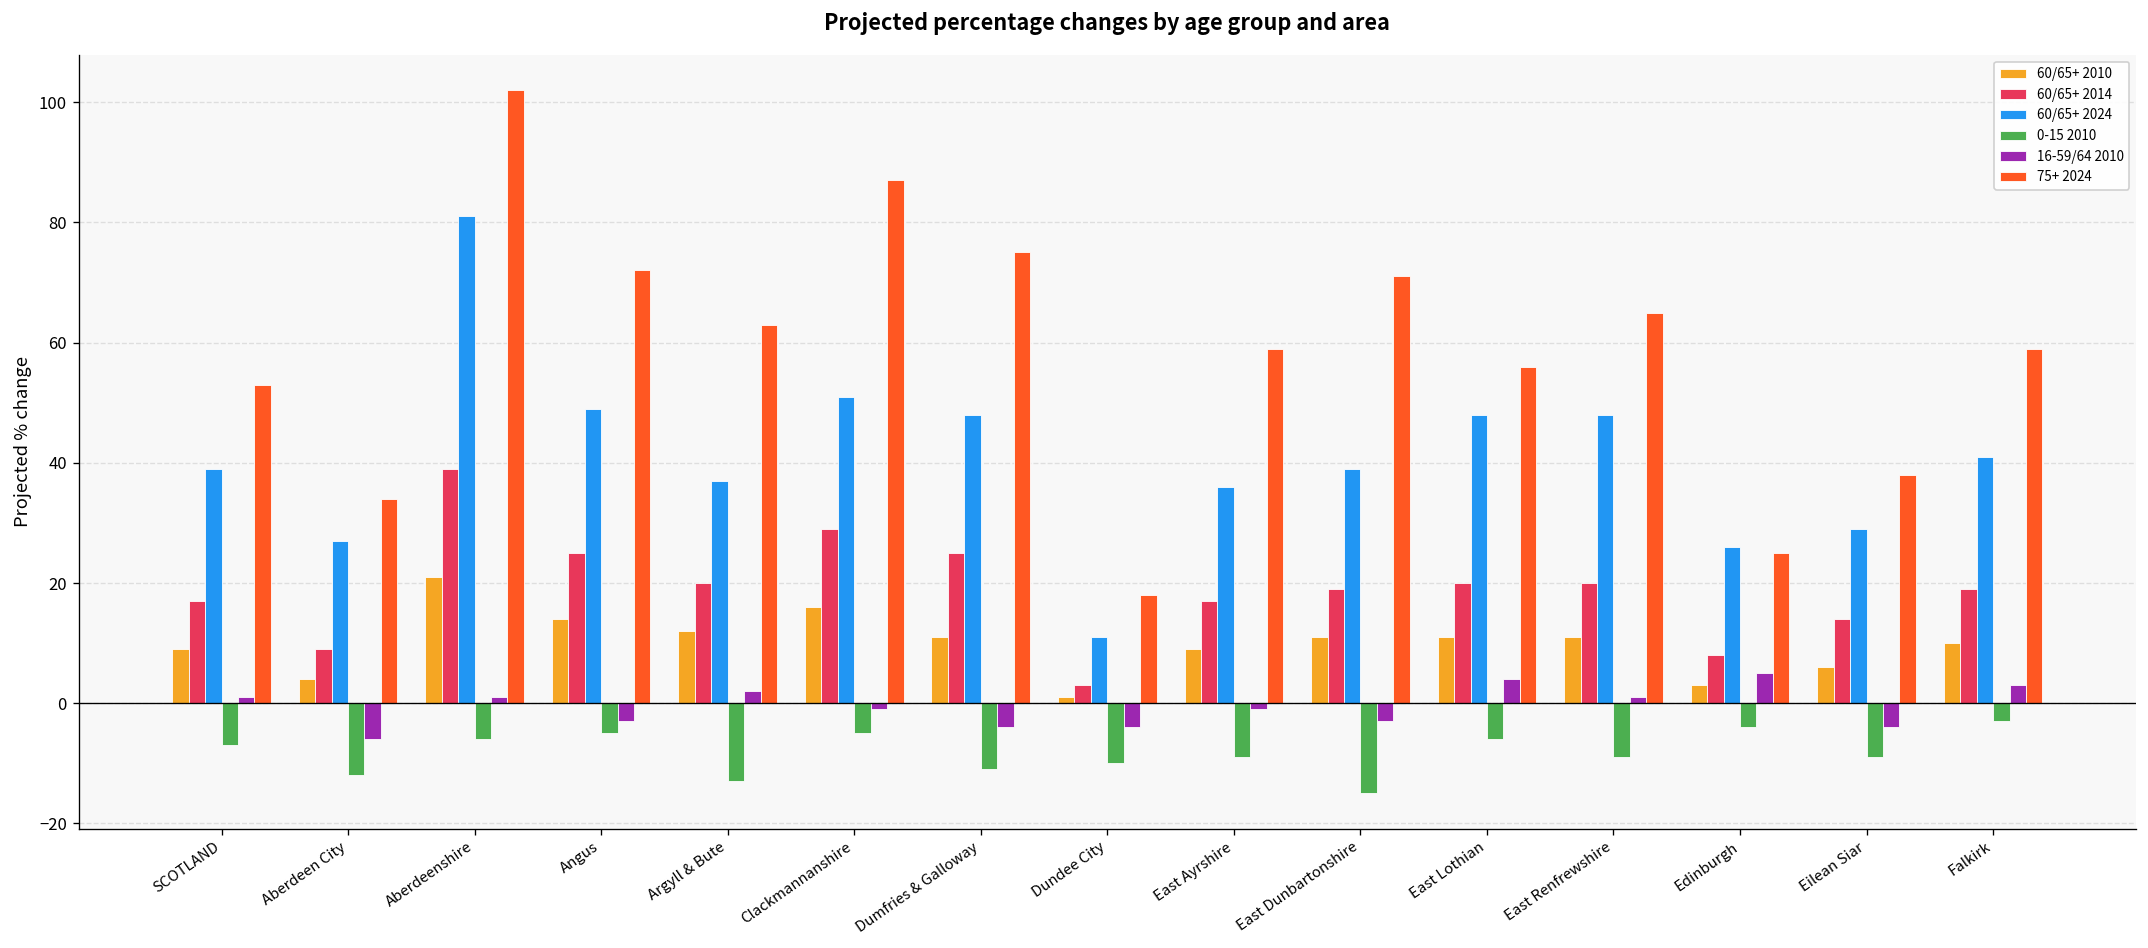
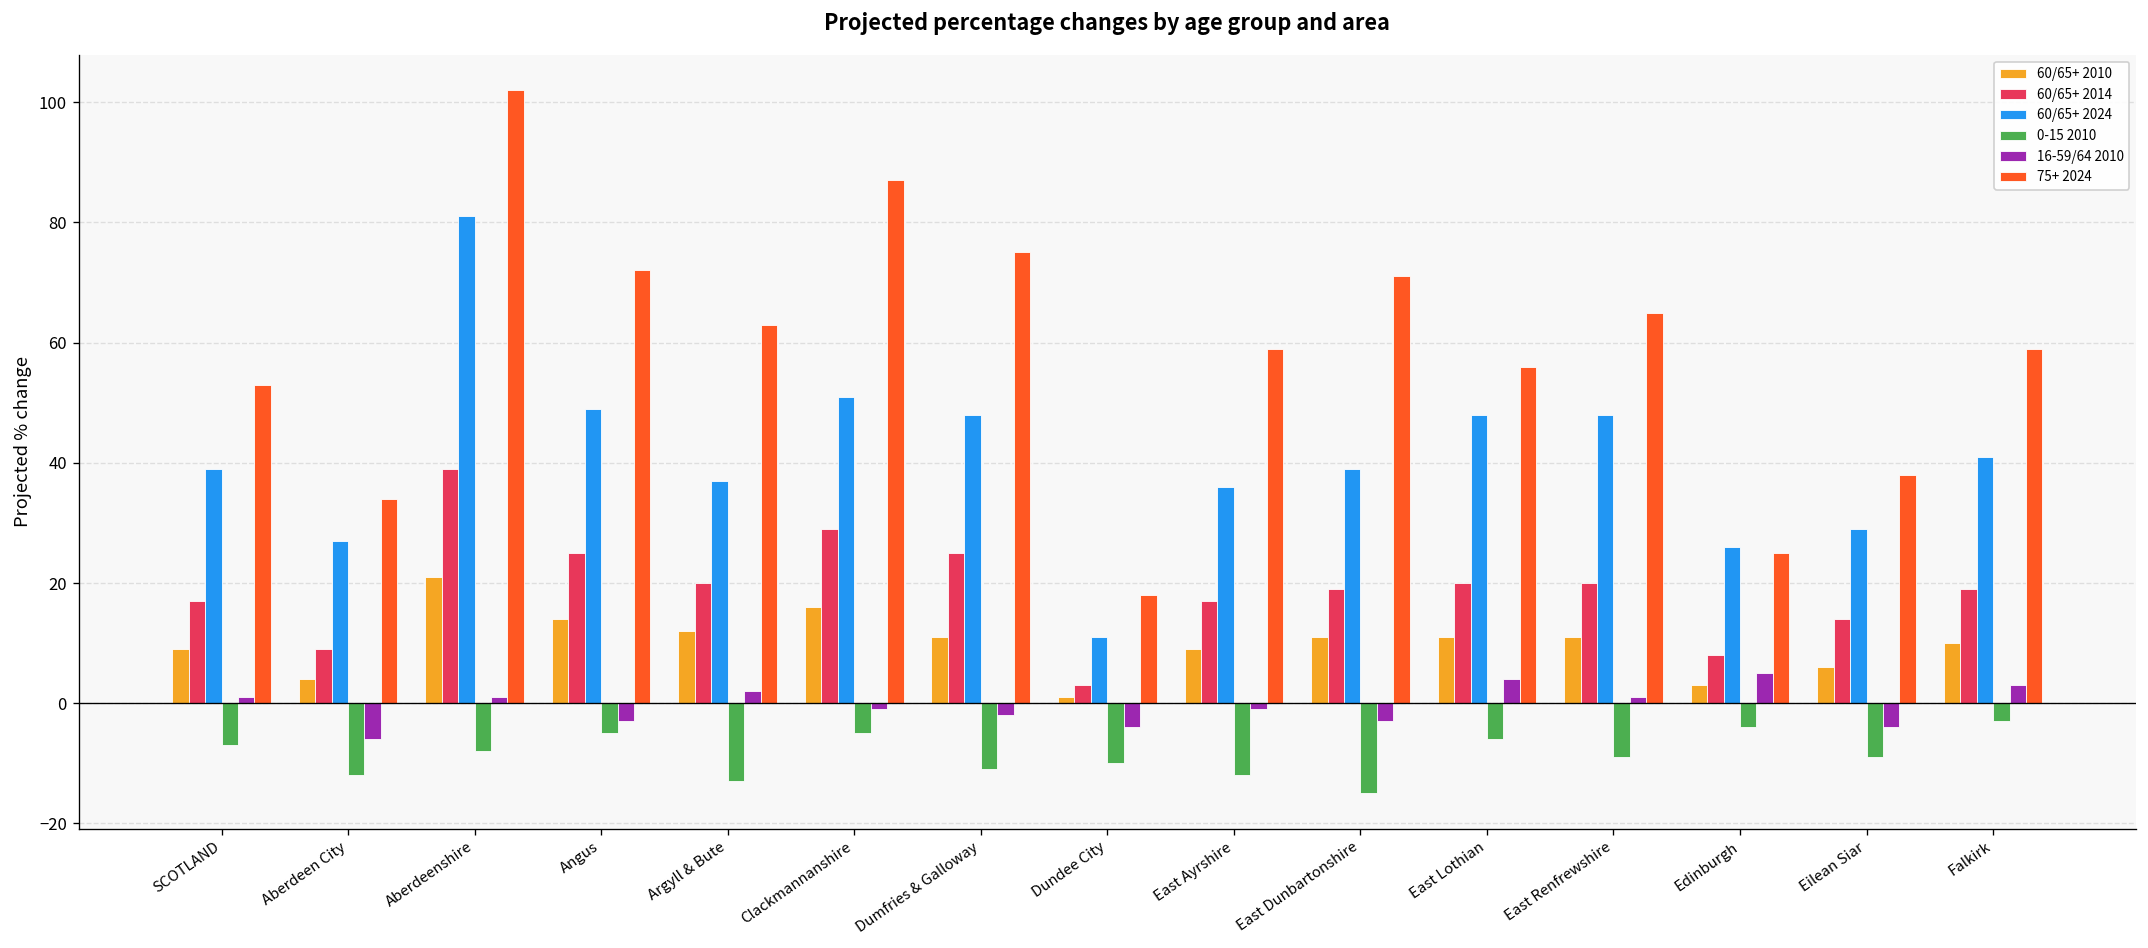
  {
    "60/65+ 2010": {
      "SCOTLAND": 9,
      "Aberdeen City": 4,
      "Aberdeenshire": 21,
      "Angus": 14,
      "Argyll & Bute": 12,
      "Clackmannanshire": 16,
      "Dumfries & Galloway": 11,
      "Dundee City": 1,
      "East Ayrshire": 9,
      "East Dunbartonshire": 11,
      "East Lothian": 11,
      "East Renfrewshire": 11,
      "Edinburgh": 3,
      "Eilean Siar": 6,
      "Falkirk": 10
    },
    "60/65+ 2014": {
      "SCOTLAND": 17,
      "Aberdeen City": 9,
      "Aberdeenshire": 39,
      "Angus": 25,
      "Argyll & Bute": 20,
      "Clackmannanshire": 29,
      "Dumfries & Galloway": 25,
      "Dundee City": 3,
      "East Ayrshire": 17,
      "East Dunbartonshire": 19,
      "East Lothian": 20,
      "East Renfrewshire": 20,
      "Edinburgh": 8,
      "Eilean Siar": 14,
      "Falkirk": 19
    },
    "60/65+ 2024": {
      "SCOTLAND": 39,
      "Aberdeen City": 27,
      "Aberdeenshire": 81,
      "Angus": 49,
      "Argyll & Bute": 37,
      "Clackmannanshire": 51,
      "Dumfries & Galloway": 48,
      "Dundee City": 11,
      "East Ayrshire": 36,
      "East Dunbartonshire": 39,
      "East Lothian": 48,
      "East Renfrewshire": 48,
      "Edinburgh": 26,
      "Eilean Siar": 29,
      "Falkirk": 41
    },
    "0-15 2010": {
      "SCOTLAND": -7,
      "Aberdeen City": -12,
-     "Aberdeenshire": -6,
+     "Aberdeenshire": -8,
      "Angus": -5,
      "Argyll & Bute": -13,
      "Clackmannanshire": -5,
      "Dumfries & Galloway": -11,
      "Dundee City": -10,
-     "East Ayrshire": -9,
+     "East Ayrshire": -12,
      "East Dunbartonshire": -15,
      "East Lothian": -6,
      "East Renfrewshire": -9,
      "Edinburgh": -4,
      "Eilean Siar": -9,
      "Falkirk": -3
    },
    "16-59/64 2010": {
      "SCOTLAND": 1,
      "Aberdeen City": -6,
      "Aberdeenshire": 1,
      "Angus": -3,
      "Argyll & Bute": 2,
      "Clackmannanshire": -1,
-     "Dumfries & Galloway": -4,
+     "Dumfries & Galloway": -2,
      "Dundee City": -4,
      "East Ayrshire": -1,
      "East Dunbartonshire": -3,
      "East Lothian": 4,
      "East Renfrewshire": 1,
      "Edinburgh": 5,
      "Eilean Siar": -4,
      "Falkirk": 3
    },
    "75+ 2024": {
      "SCOTLAND": 53,
      "Aberdeen City": 34,
      "Aberdeenshire": 102,
      "Angus": 72,
      "Argyll & Bute": 63,
      "Clackmannanshire": 87,
      "Dumfries & Galloway": 75,
      "Dundee City": 18,
      "East Ayrshire": 59,
      "East Dunbartonshire": 71,
      "East Lothian": 56,
      "East Renfrewshire": 65,
      "Edinburgh": 25,
      "Eilean Siar": 38,
      "Falkirk": 59
    }
  }
